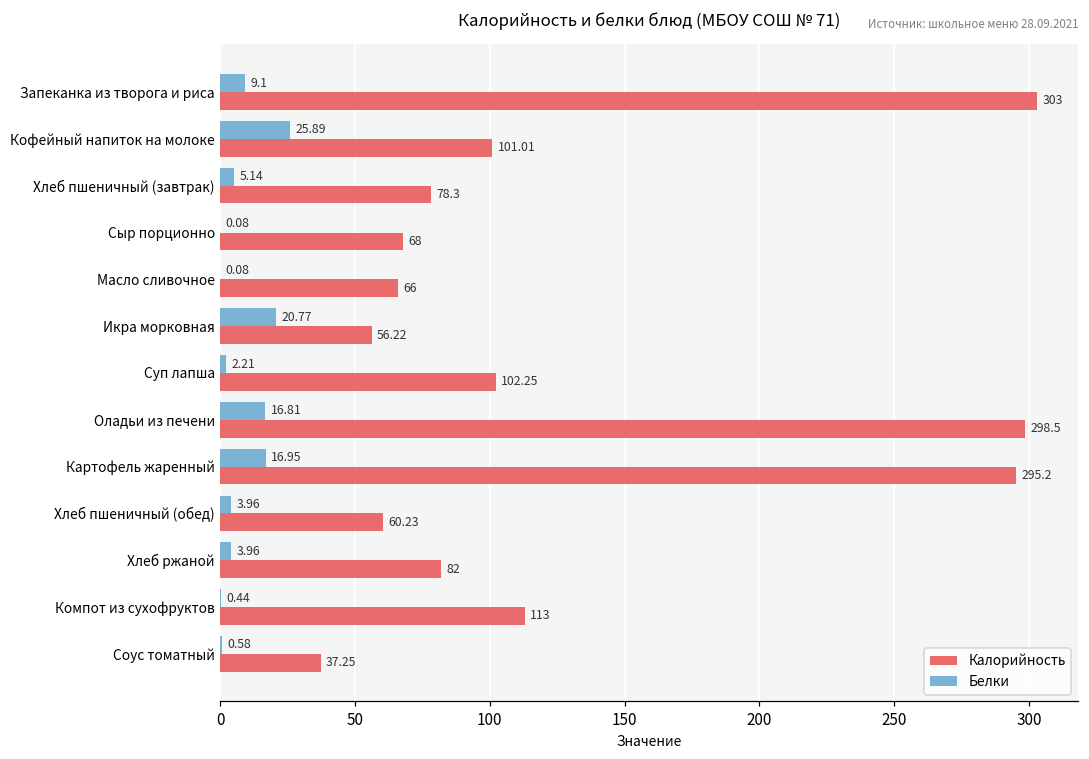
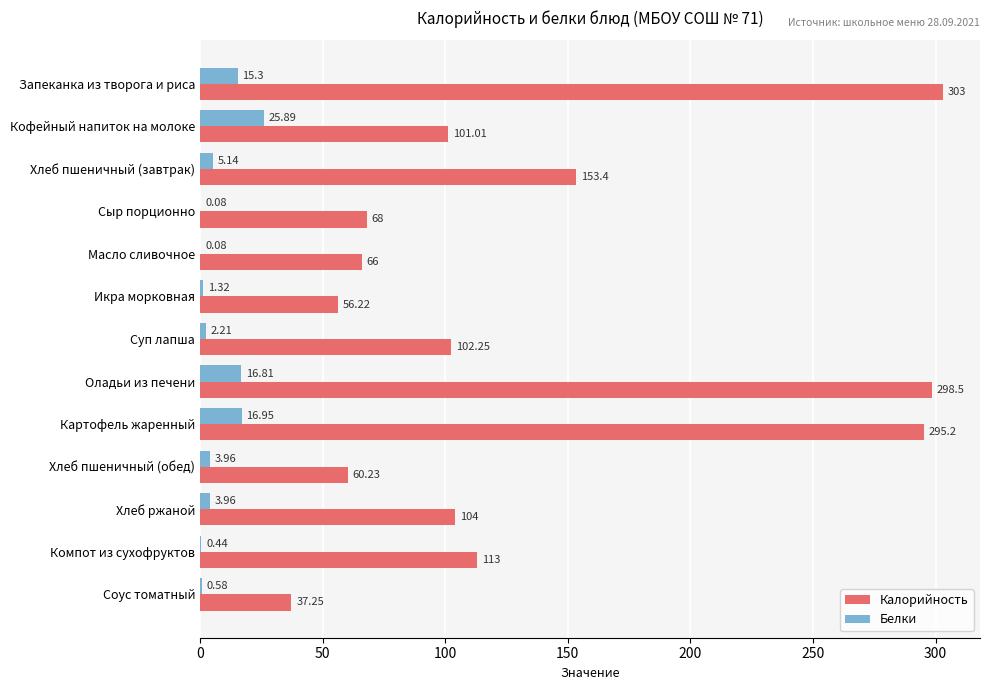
  {
    "Калорийность": {
      "Запеканка из творога и риса": 303,
      "Кофейный напиток на молоке": 101.01,
-     "Хлеб пшеничный (завтрак)": 78.3,
+     "Хлеб пшеничный (завтрак)": 153.4,
      "Сыр порционно": 68,
      "Масло сливочное": 66,
      "Икра морковная": 56.22,
      "Суп лапша": 102.25,
      "Оладьи из печени": 298.5,
      "Картофель жаренный": 295.2,
      "Хлеб пшеничный (обед)": 60.23,
-     "Хлеб ржаной": 82,
+     "Хлеб ржаной": 104,
      "Компот из сухофруктов": 113,
      "Соус томатный": 37.25
    },
    "Белки": {
-     "Запеканка из творога и риса": 9.1,
+     "Запеканка из творога и риса": 15.3,
      "Кофейный напиток на молоке": 25.89,
      "Хлеб пшеничный (завтрак)": 5.14,
      "Сыр порционно": 0.08,
      "Масло сливочное": 0.08,
-     "Икра морковная": 20.77,
+     "Икра морковная": 1.32,
      "Суп лапша": 2.21,
      "Оладьи из печени": 16.81,
      "Картофель жаренный": 16.95,
      "Хлеб пшеничный (обед)": 3.96,
      "Хлеб ржаной": 3.96,
      "Компот из сухофруктов": 0.44,
      "Соус томатный": 0.58
    }
  }
